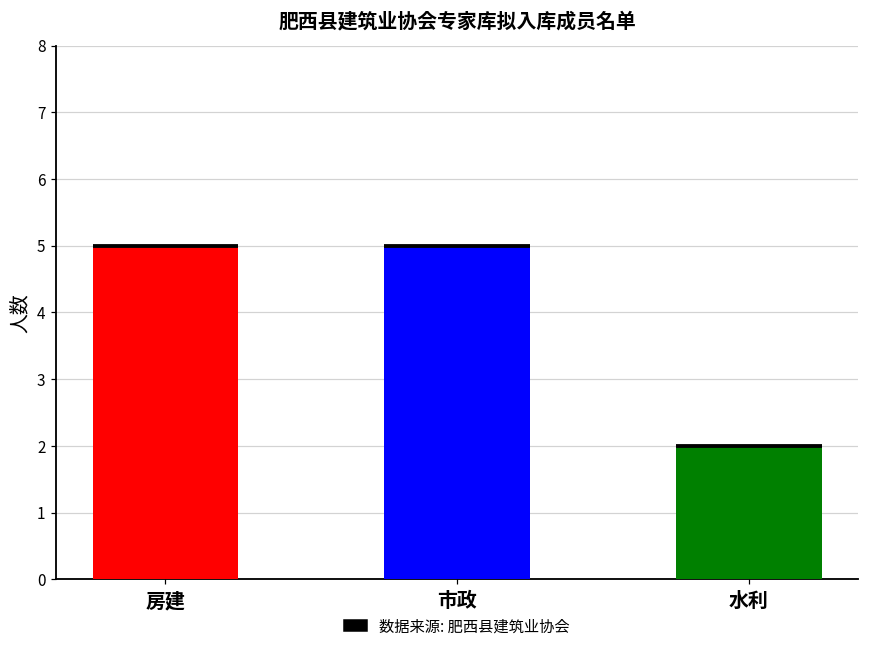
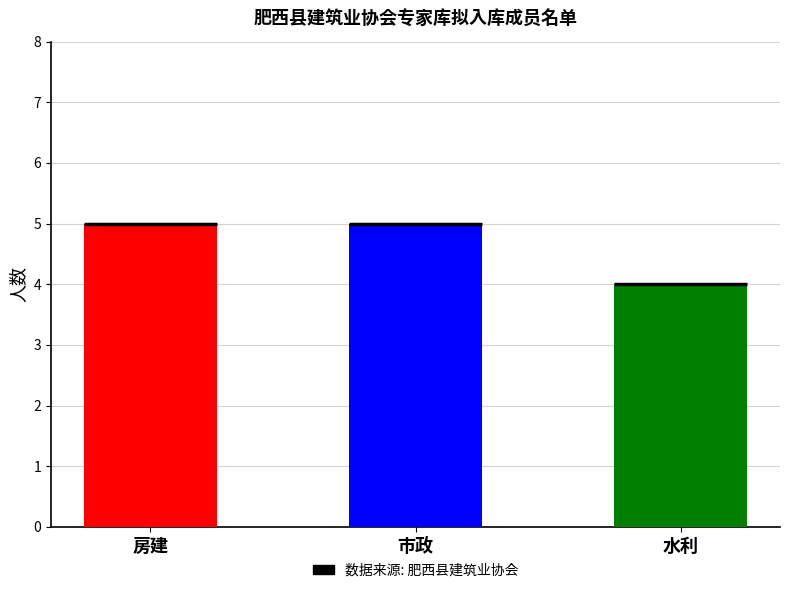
  {
    "房建": 5,
    "市政": 5,
-   "水利": 2
+   "水利": 4
  }
